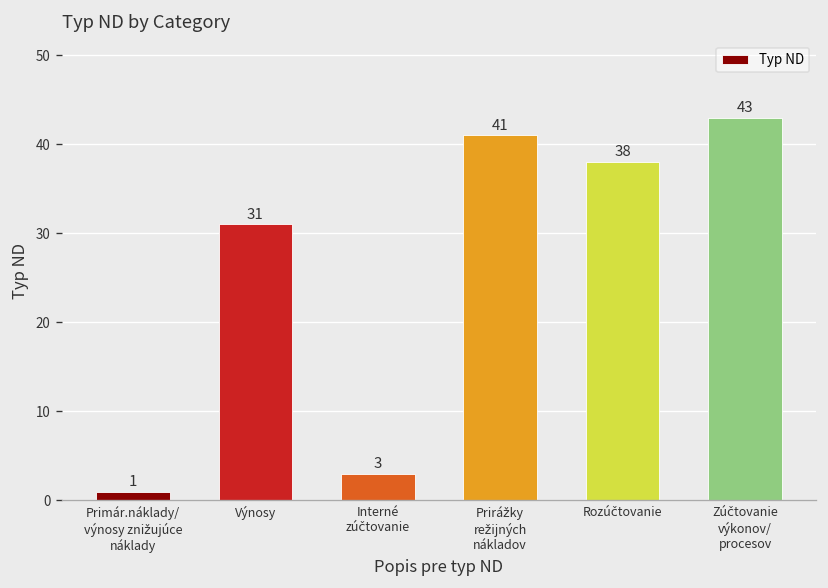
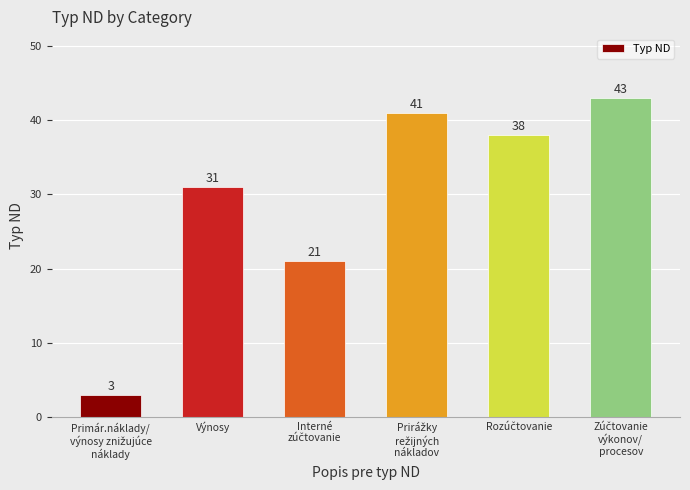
  {
-   "Primár.náklady/ výnosy znižujúce náklady": 1,
+   "Primár.náklady/ výnosy znižujúce náklady": 3,
    "Výnosy": 31,
-   "Interné zúčtovanie": 3,
+   "Interné zúčtovanie": 21,
    "Prirážky režijných nákladov": 41,
    "Rozúčtovanie": 38,
    "Zúčtovanie výkonov/ procesov": 43
  }
